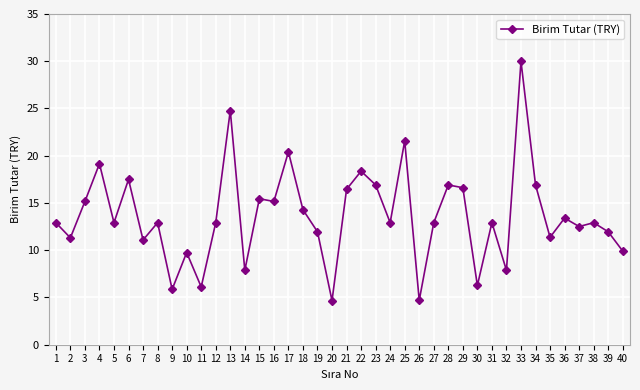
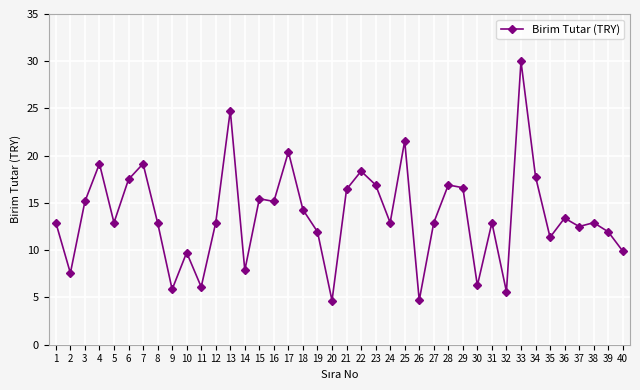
  {
    "1": 13,
-   "2": 11,
+   "2": 8,
    "3": 15,
    "4": 19,
    "5": 13,
    "6": 17,
-   "7": 11,
+   "7": 19,
    "8": 13,
    "9": 6,
    "10": 10,
    "11": 6,
    "12": 13,
    "13": 25,
    "14": 8,
    "15": 15,
    "16": 15,
    "17": 20,
    "18": 14,
    "19": 12,
    "20": 5,
    "21": 16,
    "22": 18,
    "23": 17,
    "24": 13,
    "25": 22,
    "26": 5,
    "27": 13,
    "28": 17,
    "29": 17,
    "30": 6,
    "31": 13,
-   "32": 8,
+   "32": 6,
    "33": 30,
-   "34": 17,
+   "34": 18,
    "35": 11,
    "36": 13,
    "37": 13,
    "38": 13,
    "39": 12,
    "40": 10
  }
